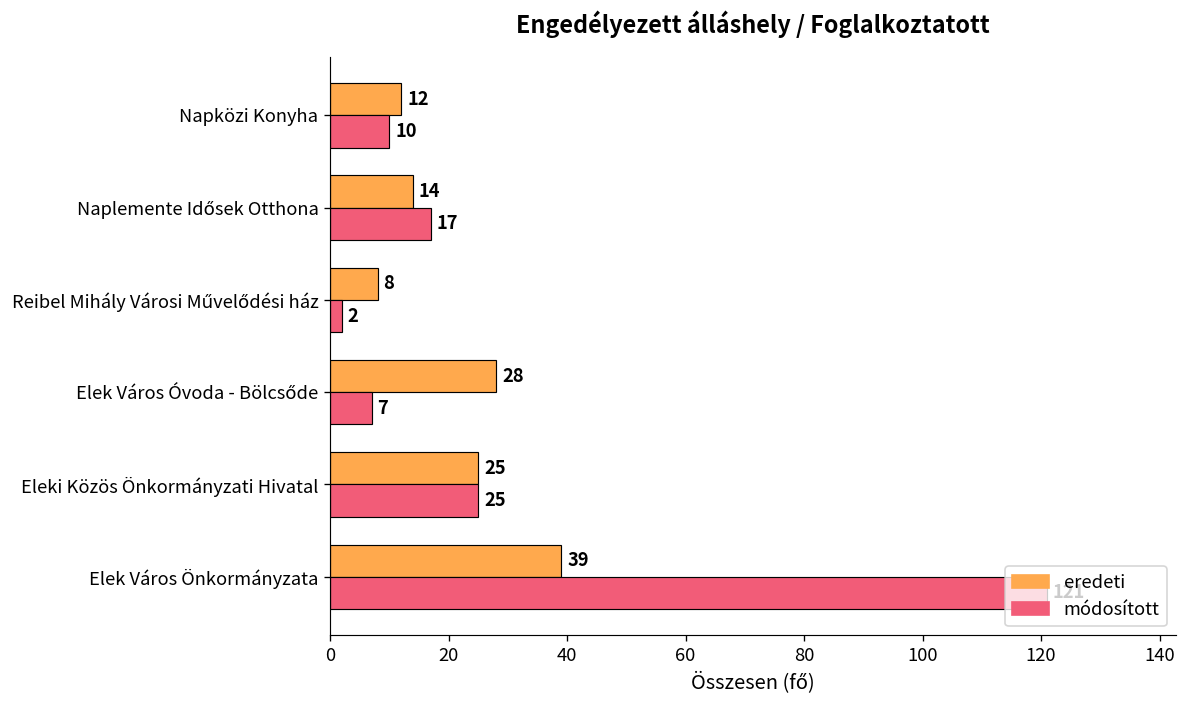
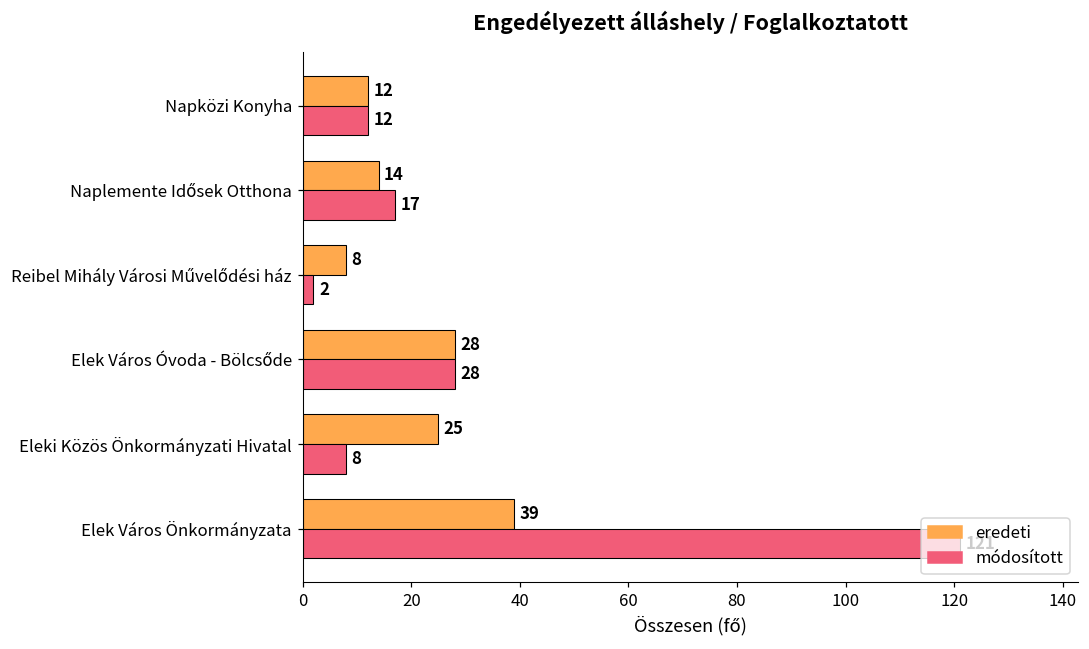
  {
    "eredeti": {
      "Napközi Konyha": 12,
      "Naplemente Idősek Otthona": 14,
      "Reibel Mihály Városi Művelődési ház": 8,
      "Elek Város Óvoda - Bölcsőde": 28,
      "Eleki Közös Önkormányzati Hivatal": 25,
      "Elek Város Önkormányzata": 39
    },
    "módosított": {
-     "Napközi Konyha": 10,
+     "Napközi Konyha": 12,
      "Naplemente Idősek Otthona": 17,
      "Reibel Mihály Városi Művelődési ház": 2,
-     "Elek Város Óvoda - Bölcsőde": 7,
-     "Eleki Közös Önkormányzati Hivatal": 25
+     "Elek Város Óvoda - Bölcsőde": 28,
+     "Eleki Közös Önkormányzati Hivatal": 8
    }
  }
